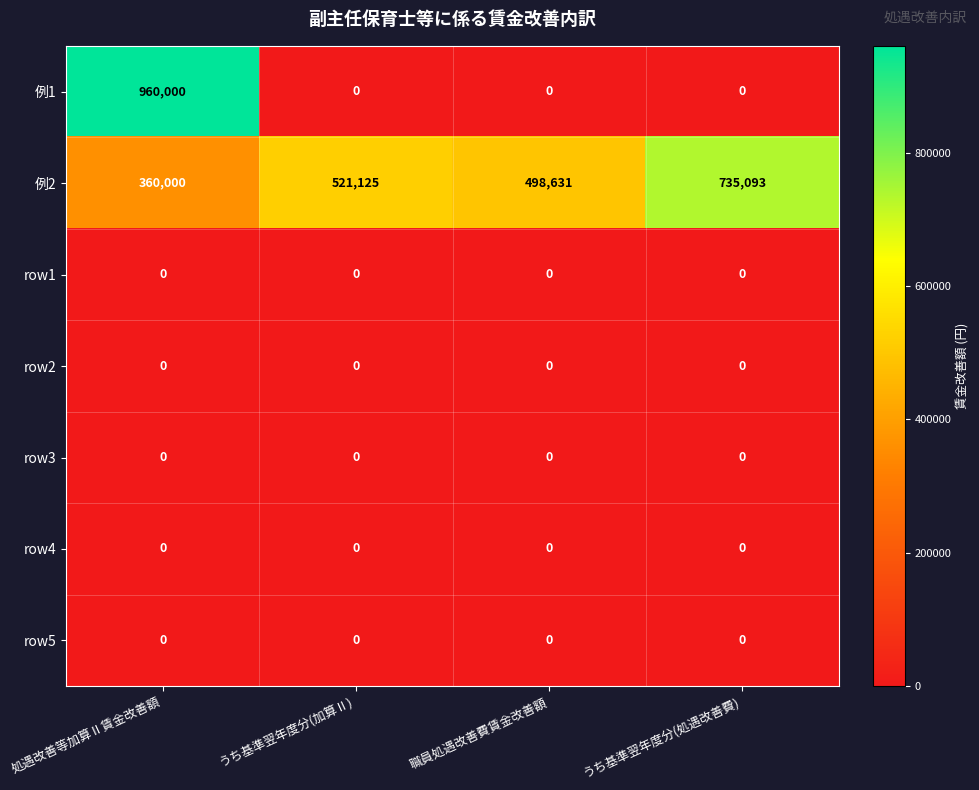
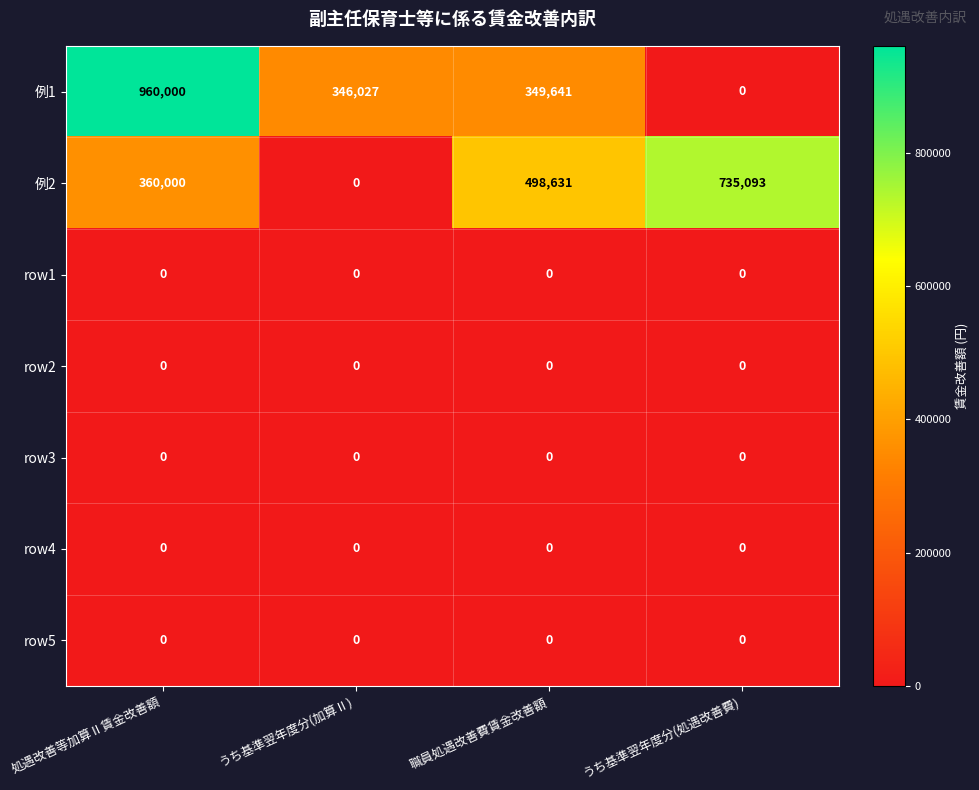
  {
    "例1": {
      "処遇改善等加算Ⅱ賃金改善額": "960,000",
-     "うち基準翌年度分(加算Ⅱ)": "0",
-     "職員処遇改善費賃金改善額": "0",
+     "うち基準翌年度分(加算Ⅱ)": "346,027",
+     "職員処遇改善費賃金改善額": "349,641",
      "うち基準翌年度分(処遇改善費)": "0"
    },
    "例2": {
      "処遇改善等加算Ⅱ賃金改善額": "360,000",
-     "うち基準翌年度分(加算Ⅱ)": "521,125",
+     "うち基準翌年度分(加算Ⅱ)": "0",
      "職員処遇改善費賃金改善額": "498,631",
      "うち基準翌年度分(処遇改善費)": "735,093"
    },
    "row1": {
      "処遇改善等加算Ⅱ賃金改善額": "0",
      "うち基準翌年度分(加算Ⅱ)": "0",
      "職員処遇改善費賃金改善額": "0",
      "うち基準翌年度分(処遇改善費)": "0"
    },
    "row2": {
      "処遇改善等加算Ⅱ賃金改善額": "0",
      "うち基準翌年度分(加算Ⅱ)": "0",
      "職員処遇改善費賃金改善額": "0",
      "うち基準翌年度分(処遇改善費)": "0"
    },
    "row3": {
      "処遇改善等加算Ⅱ賃金改善額": "0",
      "うち基準翌年度分(加算Ⅱ)": "0",
      "職員処遇改善費賃金改善額": "0",
      "うち基準翌年度分(処遇改善費)": "0"
    },
    "row4": {
      "処遇改善等加算Ⅱ賃金改善額": "0",
      "うち基準翌年度分(加算Ⅱ)": "0",
      "職員処遇改善費賃金改善額": "0",
      "うち基準翌年度分(処遇改善費)": "0"
    },
    "row5": {
      "処遇改善等加算Ⅱ賃金改善額": "0",
      "うち基準翌年度分(加算Ⅱ)": "0",
      "職員処遇改善費賃金改善額": "0",
      "うち基準翌年度分(処遇改善費)": "0"
    }
  }
